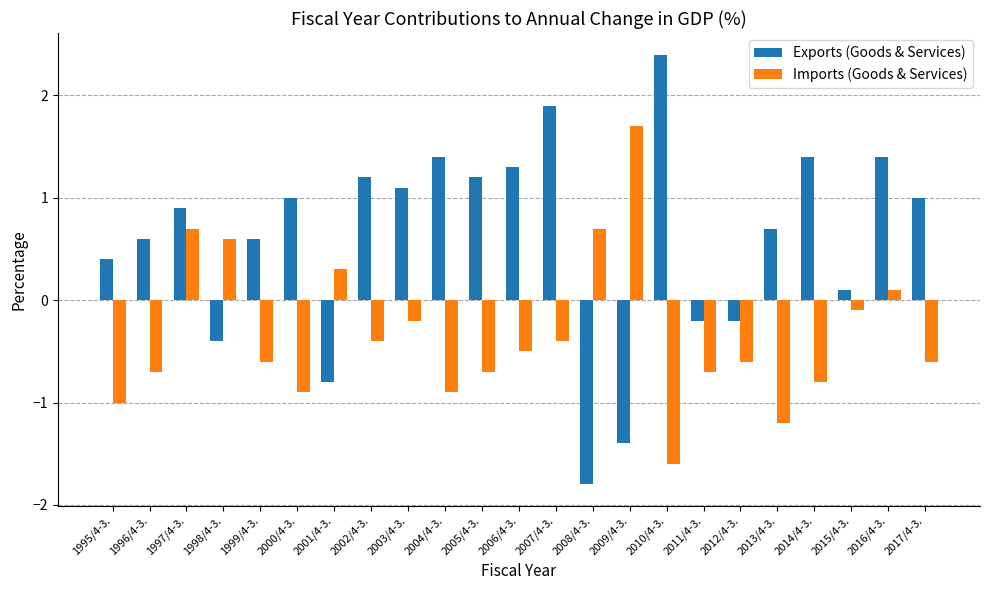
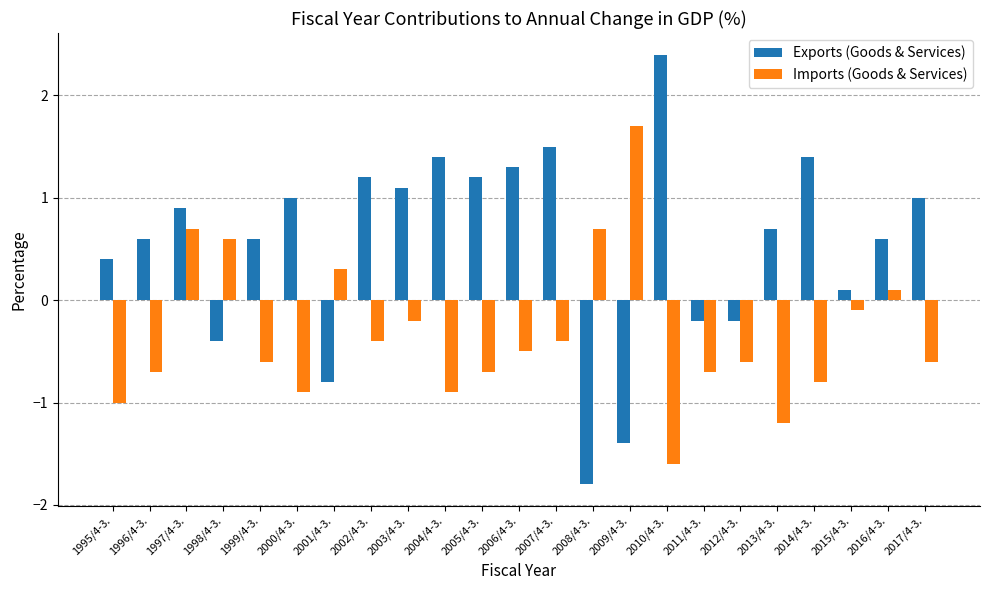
  {
    "Exports (Goods & Services)": {
      "1995/4-3.": 0.4,
      "1996/4-3.": 0.6,
      "1997/4-3.": 0.9,
      "1998/4-3.": -0.4,
      "1999/4-3.": 0.6,
      "2000/4-3.": 1.0,
      "2001/4-3.": -0.8,
      "2002/4-3.": 1.2,
      "2003/4-3.": 1.1,
      "2004/4-3.": 1.4,
      "2005/4-3.": 1.2,
      "2006/4-3.": 1.3,
-     "2007/4-3.": 1.9,
+     "2007/4-3.": 1.5,
      "2008/4-3.": -1.8,
      "2009/4-3.": -1.4,
      "2010/4-3.": 2.4,
      "2011/4-3.": -0.2,
      "2012/4-3.": -0.2,
      "2013/4-3.": 0.7,
      "2014/4-3.": 1.4,
      "2015/4-3.": 0.1,
-     "2016/4-3.": 1.4,
+     "2016/4-3.": 0.6,
      "2017/4-3.": 1.0
    },
    "Imports (Goods & Services)": {
      "1995/4-3.": -1.0,
      "1996/4-3.": -0.7,
      "1997/4-3.": 0.7,
      "1998/4-3.": 0.6,
      "1999/4-3.": -0.6,
      "2000/4-3.": -0.9,
      "2001/4-3.": 0.3,
      "2002/4-3.": -0.4,
      "2003/4-3.": -0.2,
      "2004/4-3.": -0.9,
      "2005/4-3.": -0.7,
      "2006/4-3.": -0.5,
      "2007/4-3.": -0.4,
      "2008/4-3.": 0.7,
      "2009/4-3.": 1.7,
      "2010/4-3.": -1.6,
      "2011/4-3.": -0.7,
      "2012/4-3.": -0.6,
      "2013/4-3.": -1.2,
      "2014/4-3.": -0.8,
      "2015/4-3.": -0.1,
      "2016/4-3.": 0.1,
      "2017/4-3.": -0.6
    }
  }
